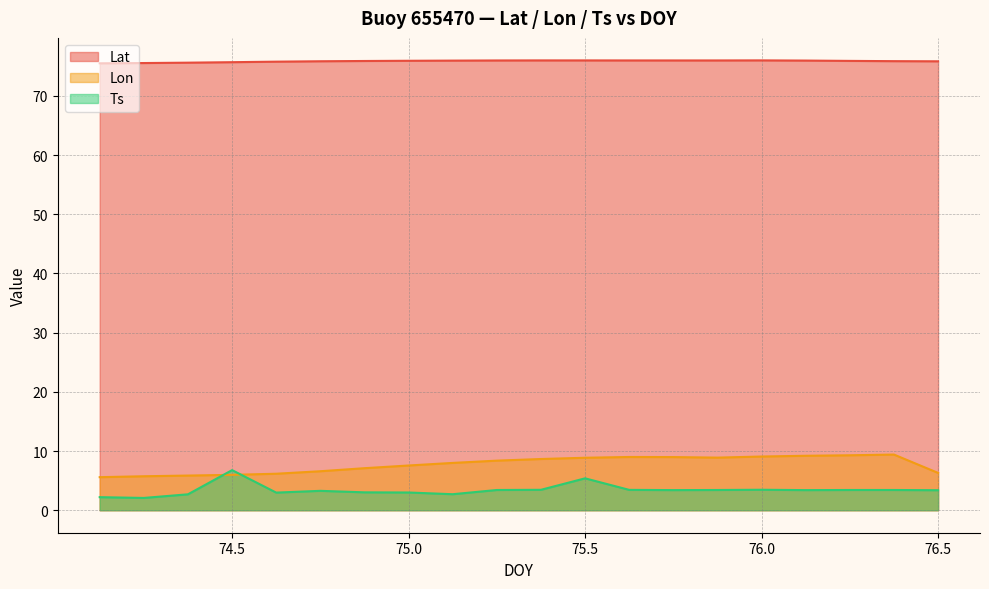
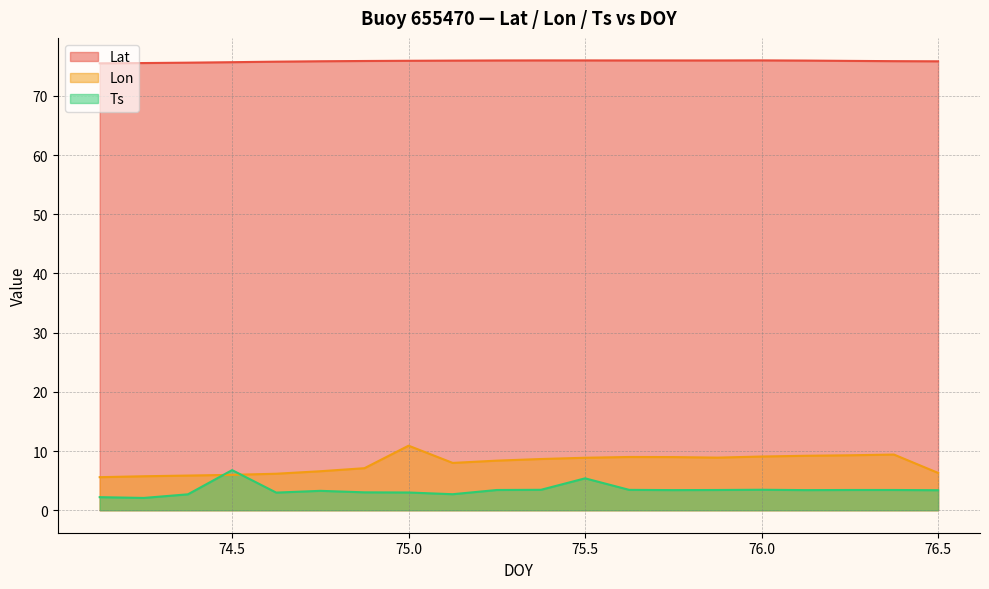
  {
    "Lat": {
      "74.5": 76,
      "75.0": 76,
      "75.5": 76,
      "76.0": 76,
      "76.5": 76
    },
    "Lon": {
      "74.5": 6,
-     "75.0": 8,
+     "75.0": 11,
      "75.5": 9,
      "76.0": 9,
      "76.5": 6
    },
    "Ts": {
      "74.5": 7,
      "75.0": 3,
      "75.5": 5,
      "76.0": 3,
      "76.5": 3
    }
  }
